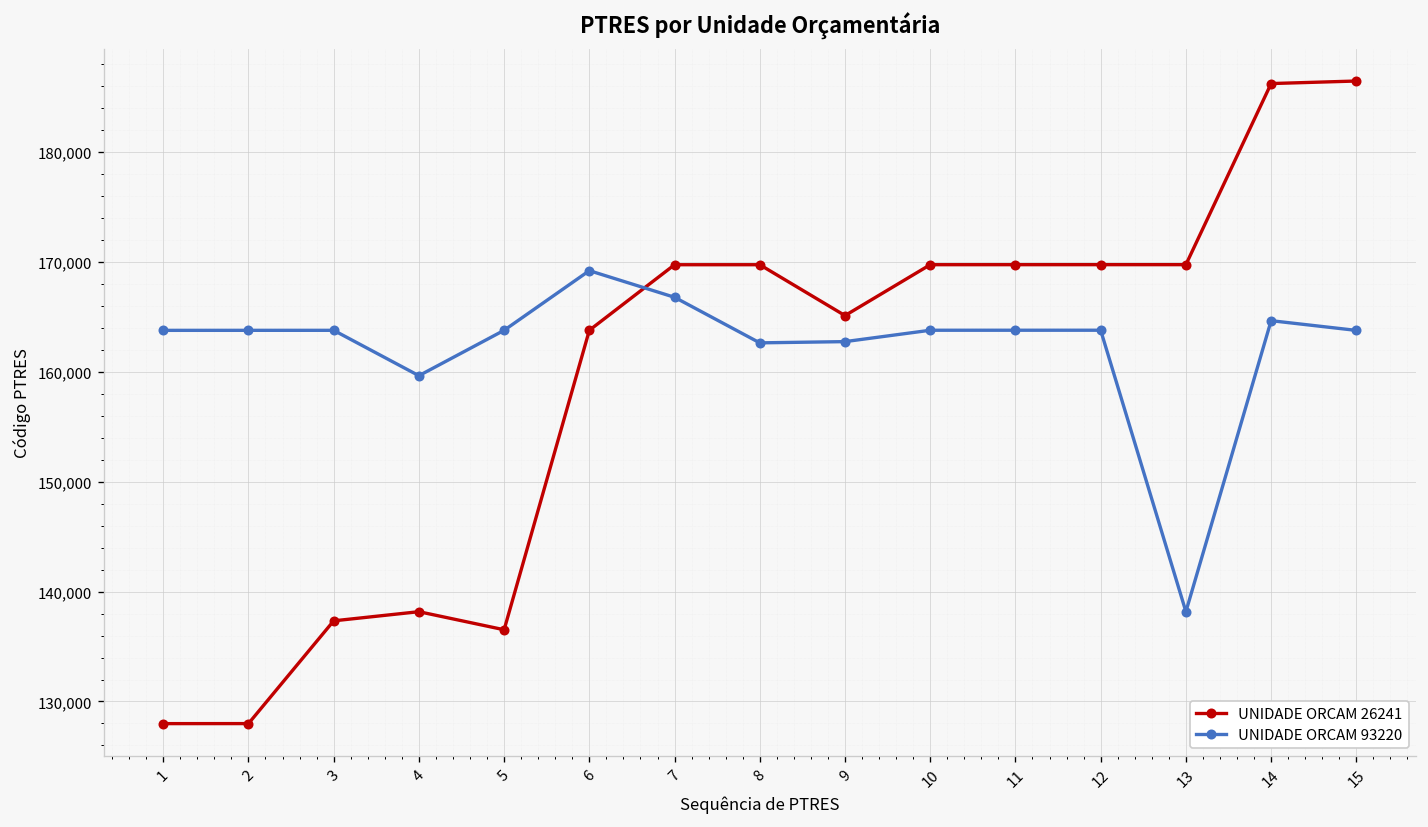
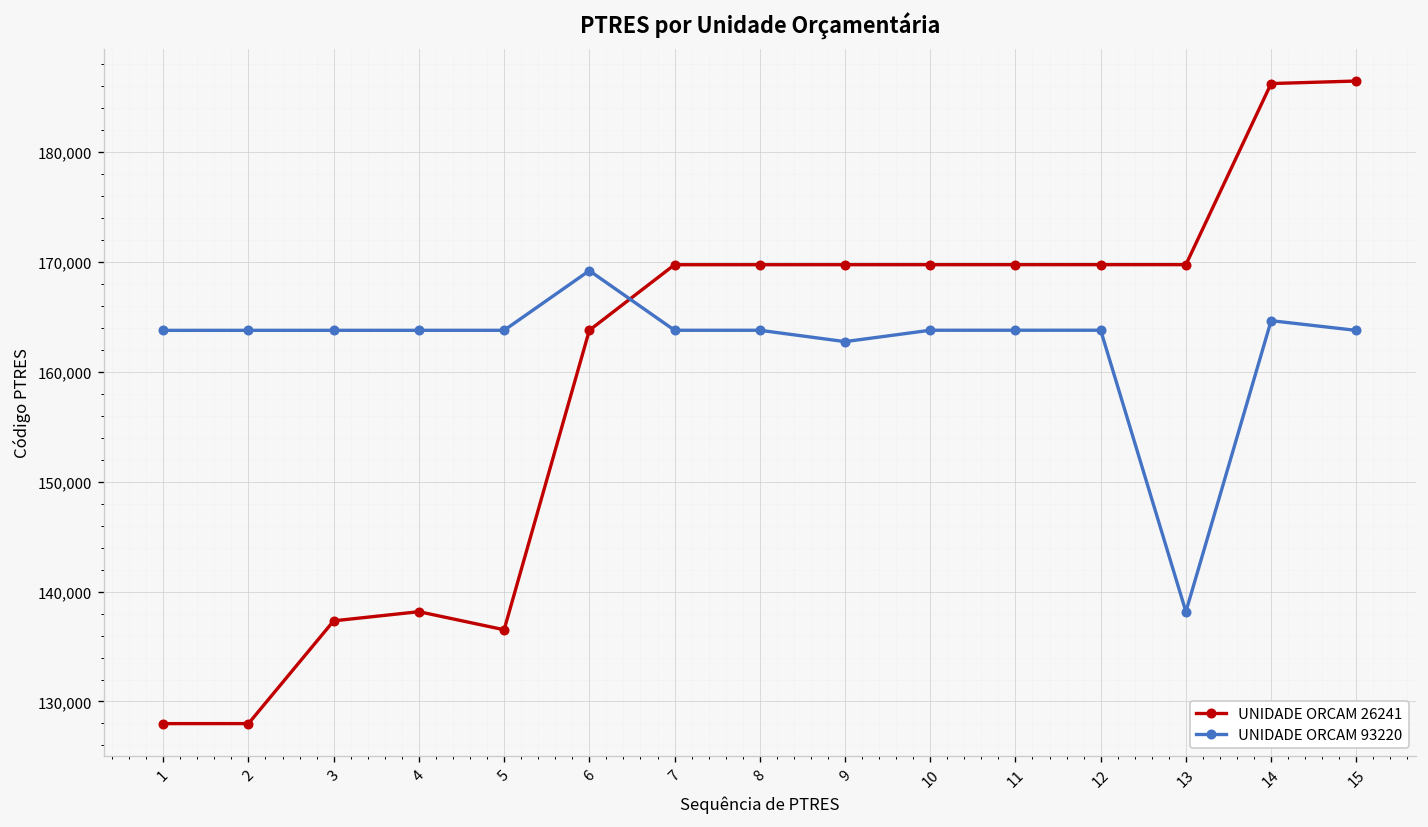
  {
    "UNIDADE ORCAM 26241": {
      "1": "128,000",
      "2": "128,000",
      "3": "137,000",
      "4": "138,000",
      "5": "137,000",
      "6": "164,000",
      "7": "170,000",
      "8": "170,000",
-     "9": "165,000",
+     "9": "170,000",
      "10": "170,000",
      "11": "170,000",
      "12": "170,000",
      "13": "170,000",
      "14": "186,000",
      "15": "186,000"
    },
    "UNIDADE ORCAM 93220": {
      "1": "164,000",
      "2": "164,000",
      "3": "164,000",
-     "4": "160,000",
+     "4": "164,000",
      "5": "164,000",
      "6": "169,000",
-     "7": "167,000",
-     "8": "163,000",
+     "7": "164,000",
+     "8": "164,000",
      "9": "163,000",
      "10": "164,000",
      "11": "164,000",
      "12": "164,000",
      "13": "138,000",
      "14": "165,000",
      "15": "164,000"
    }
  }
